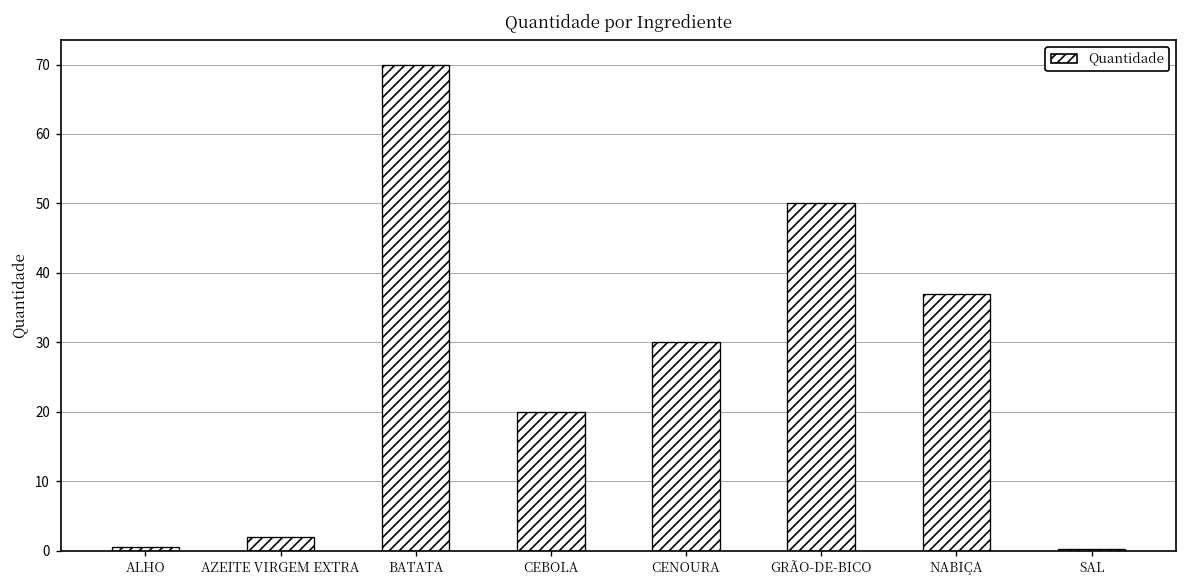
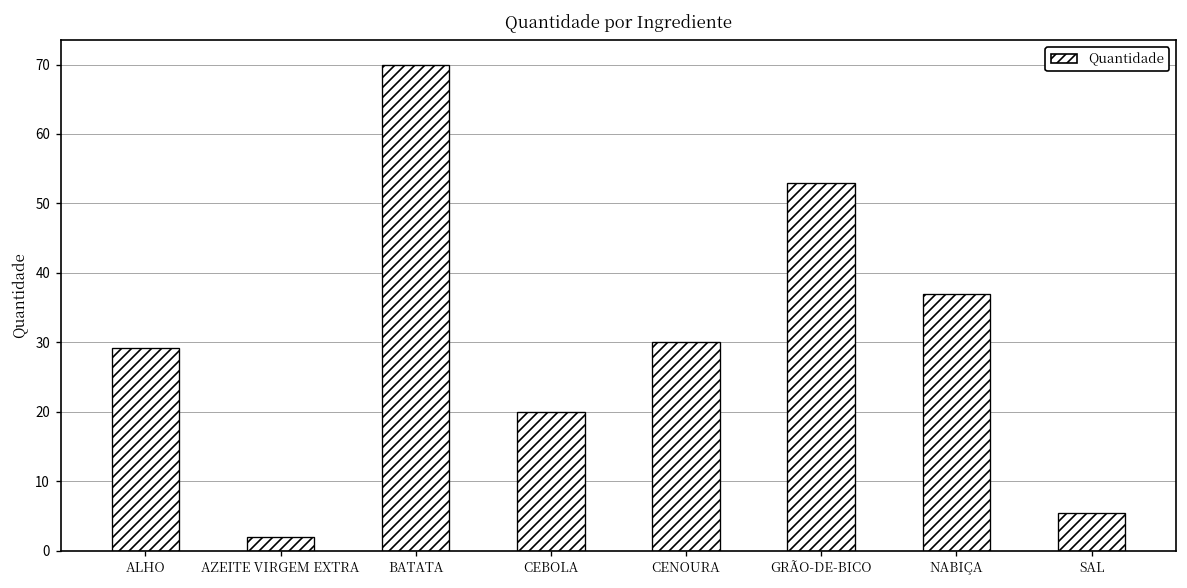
  {
-   "ALHO": 1,
+   "ALHO": 29,
    "AZEITE VIRGEM EXTRA": 2,
    "BATATA": 70,
    "CEBOLA": 20,
    "CENOURA": 30,
-   "GRÃO-DE-BICO": 50,
+   "GRÃO-DE-BICO": 53,
    "NABIÇA": 37,
-   "SAL": 0
+   "SAL": 5
  }
